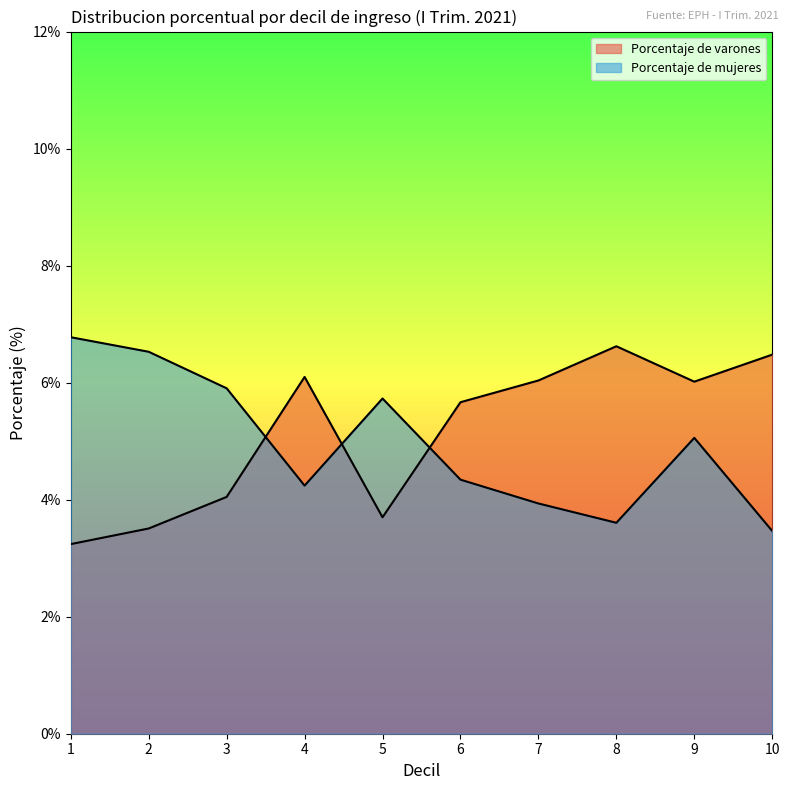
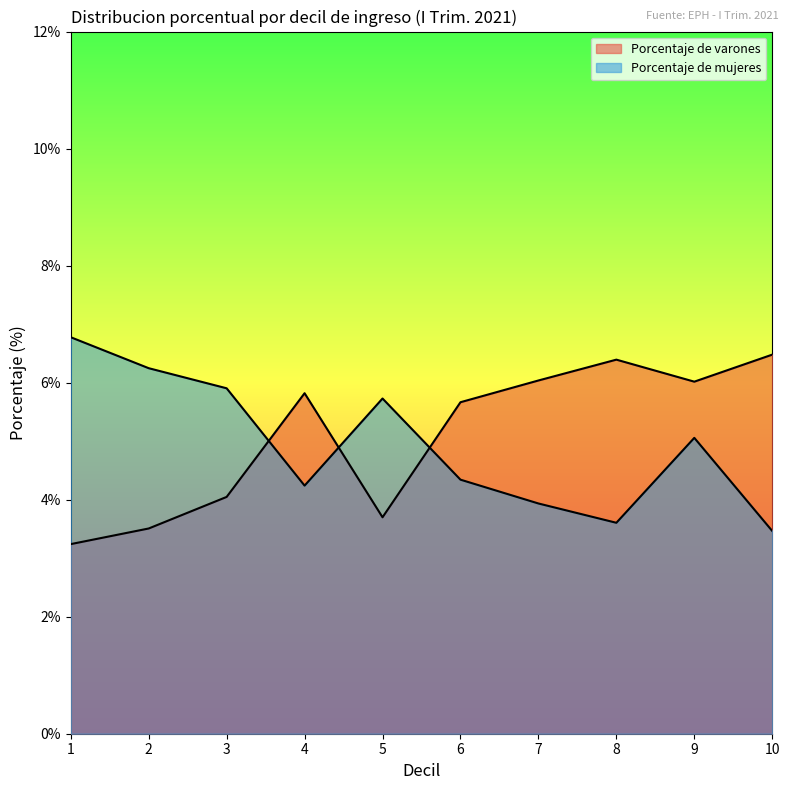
  {
    "Porcentaje de varones": {
      "1": "3.2%",
      "2": "3.5%",
      "3": "4.0%",
-     "4": "6.1%",
+     "4": "5.8%",
      "5": "3.7%",
      "6": "5.7%",
      "7": "6.0%",
-     "8": "6.6%",
+     "8": "6.4%",
      "9": "6.0%",
      "10": "6.5%"
    },
    "Porcentaje de mujeres": {
      "1": "6.8%",
-     "2": "6.5%",
+     "2": "6.2%",
      "3": "5.9%",
      "4": "4.2%",
      "5": "5.7%",
      "6": "4.3%",
      "7": "3.9%",
      "8": "3.6%",
      "9": "5.1%",
      "10": "3.5%"
    }
  }
